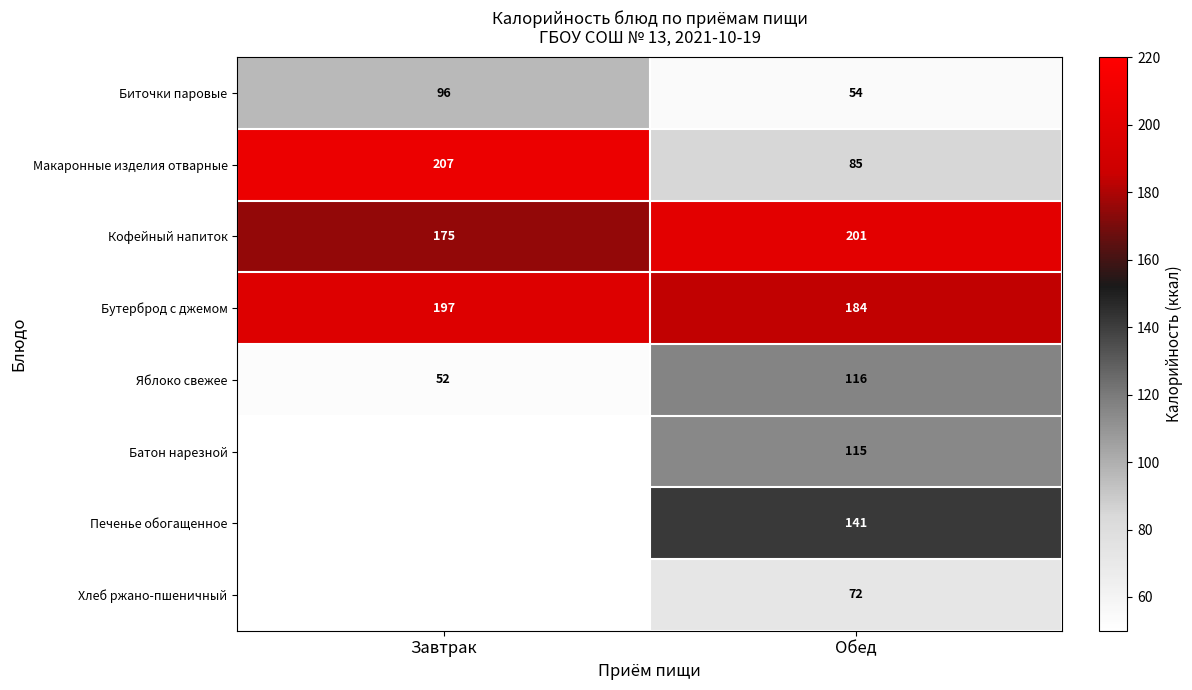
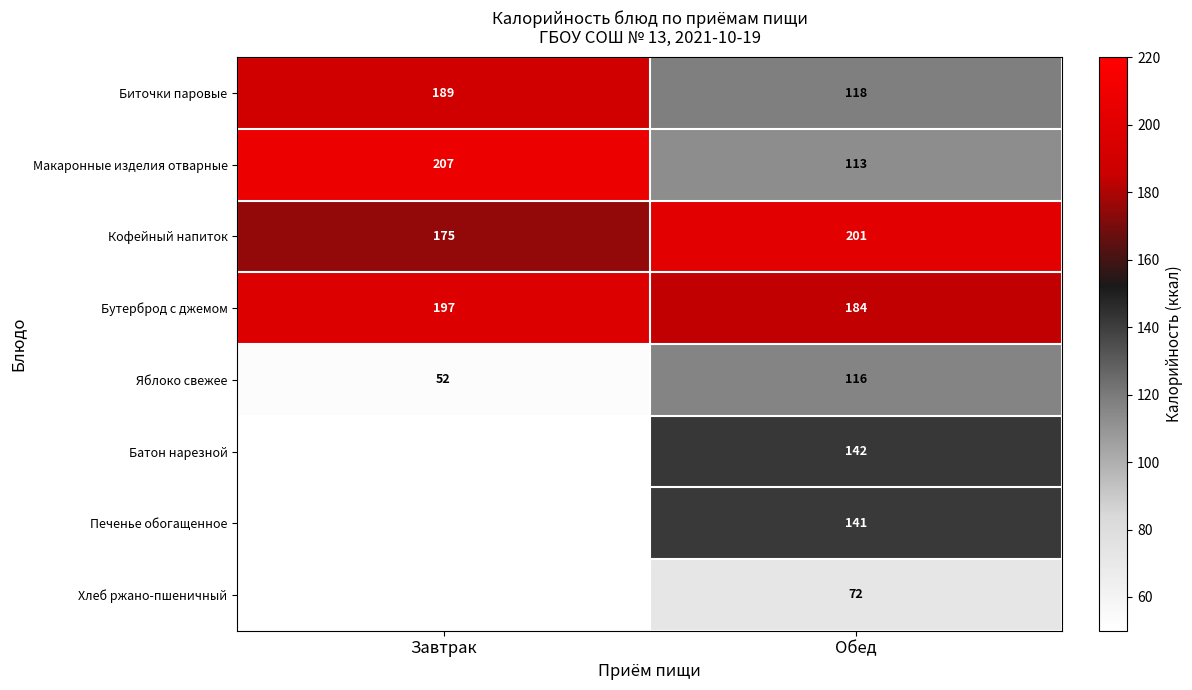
  {
    "Биточки паровые": {
-     "Завтрак": 96,
-     "Обед": 54
+     "Завтрак": 189,
+     "Обед": 118
    },
    "Макаронные изделия отварные": {
      "Завтрак": 207,
-     "Обед": 85
+     "Обед": 113
    },
    "Кофейный напиток": {
      "Завтрак": 175,
      "Обед": 201
    },
    "Бутерброд с джемом": {
      "Завтрак": 197,
      "Обед": 184
    },
    "Яблоко свежее": {
      "Завтрак": 52,
      "Обед": 116
    },
    "Батон нарезной": {
-     "Обед": 115
+     "Обед": 142
    },
    "Печенье обогащенное": {
      "Обед": 141
    },
    "Хлеб ржано-пшеничный": {
      "Обед": 72
    }
  }
